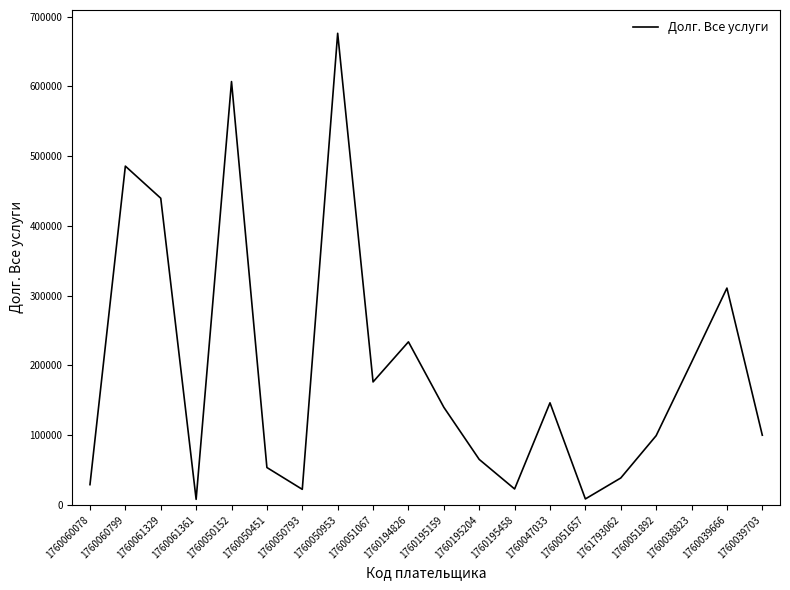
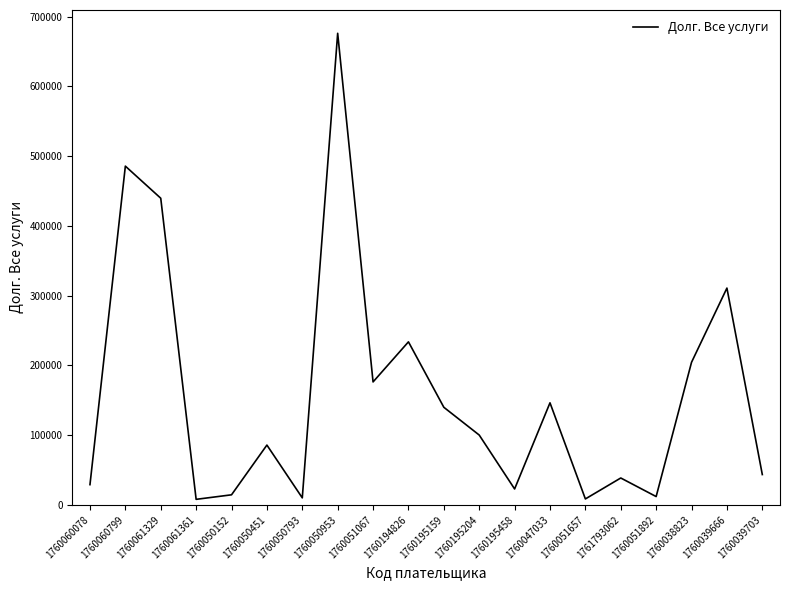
  {
    "1760060078": 30000,
    "1760060799": 490000,
    "1760061329": 440000,
    "1760061361": 10000,
-   "1760050152": 610000,
-   "1760050451": 50000,
-   "1760050793": 20000,
+   "1760050152": 10000,
+   "1760050451": 90000,
+   "1760050793": 10000,
    "1760050953": 680000,
    "1760051067": 180000,
    "1760194826": 230000,
    "1760195159": 140000,
-   "1760195204": 70000,
+   "1760195204": 100000,
    "1760195458": 20000,
    "1760047033": 150000,
    "1760051657": 10000,
    "1761793062": 40000,
-   "1760051892": 100000,
+   "1760051892": 10000,
    "1760038823": 200000,
    "1760039666": 310000,
-   "1760039703": 100000
+   "1760039703": 40000
  }
